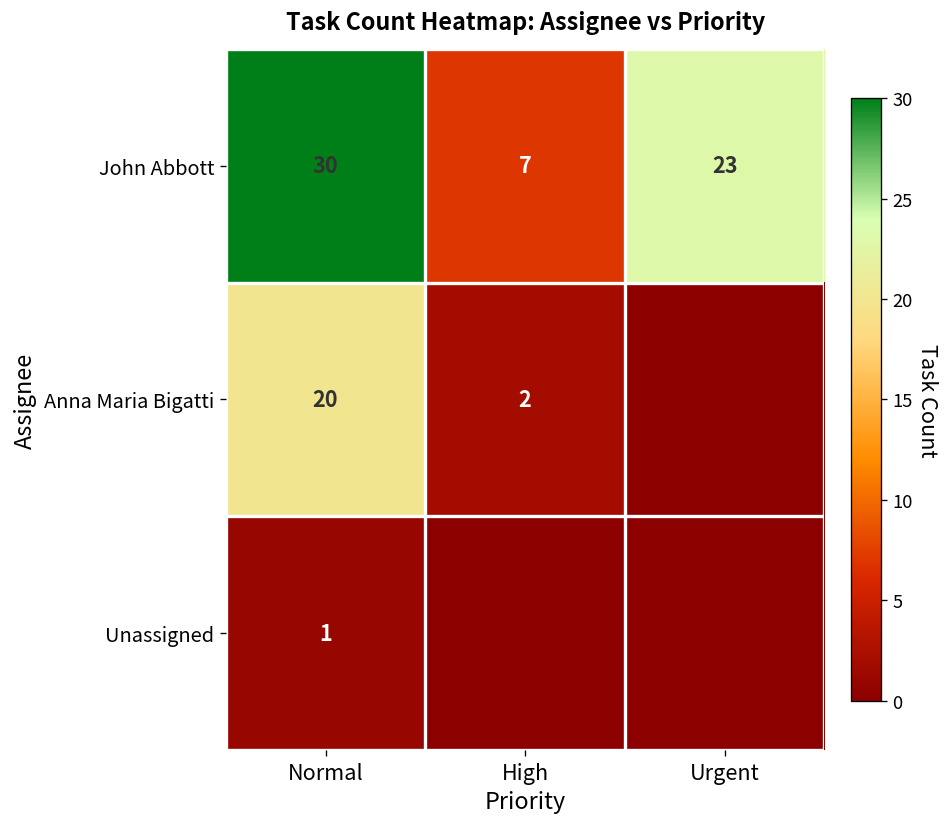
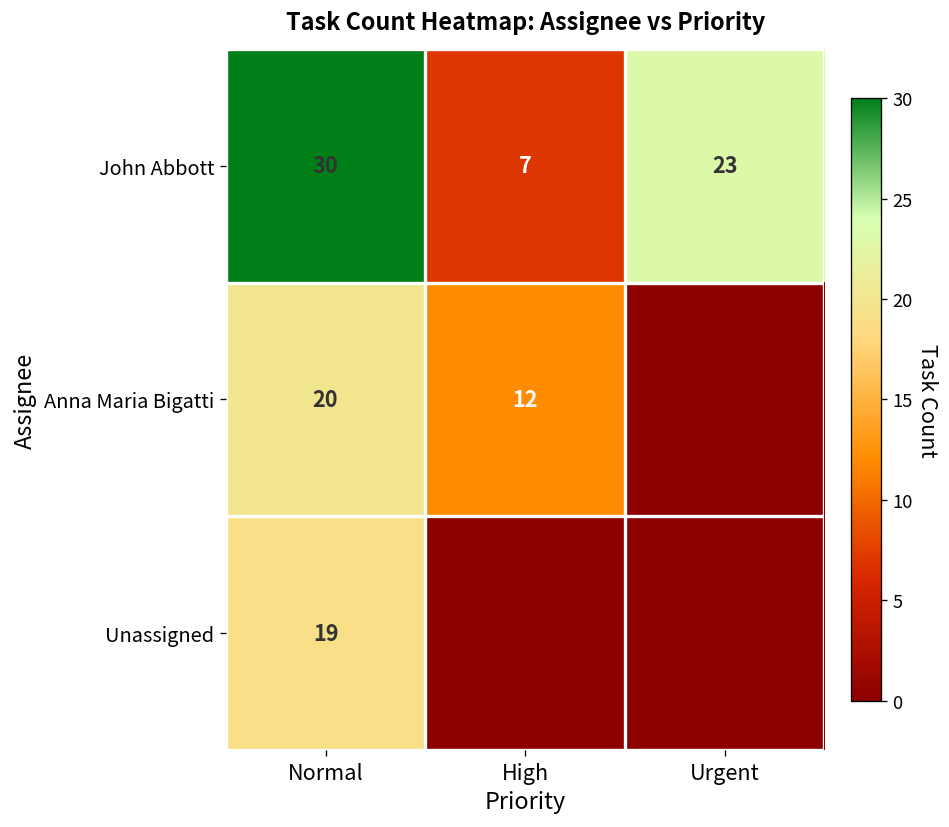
  {
    "John Abbott": {
      "Normal": 30,
      "High": 7,
      "Urgent": 23
    },
    "Anna Maria Bigatti": {
      "Normal": 20,
-     "High": 2
+     "High": 12
    },
    "Unassigned": {
-     "Normal": 1
+     "Normal": 19
    }
  }
